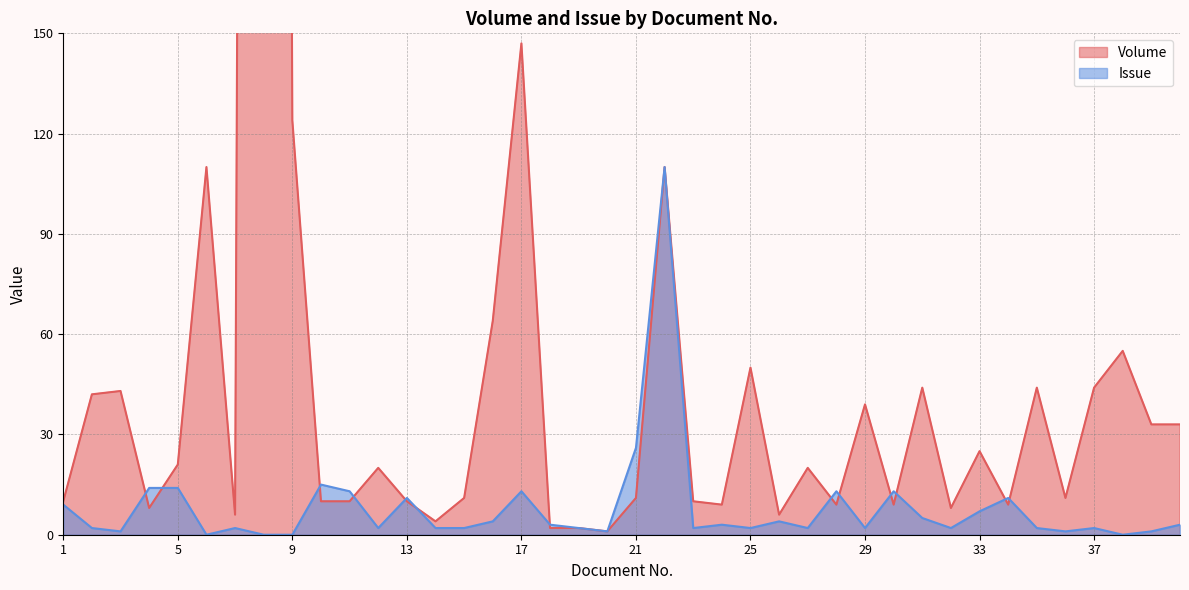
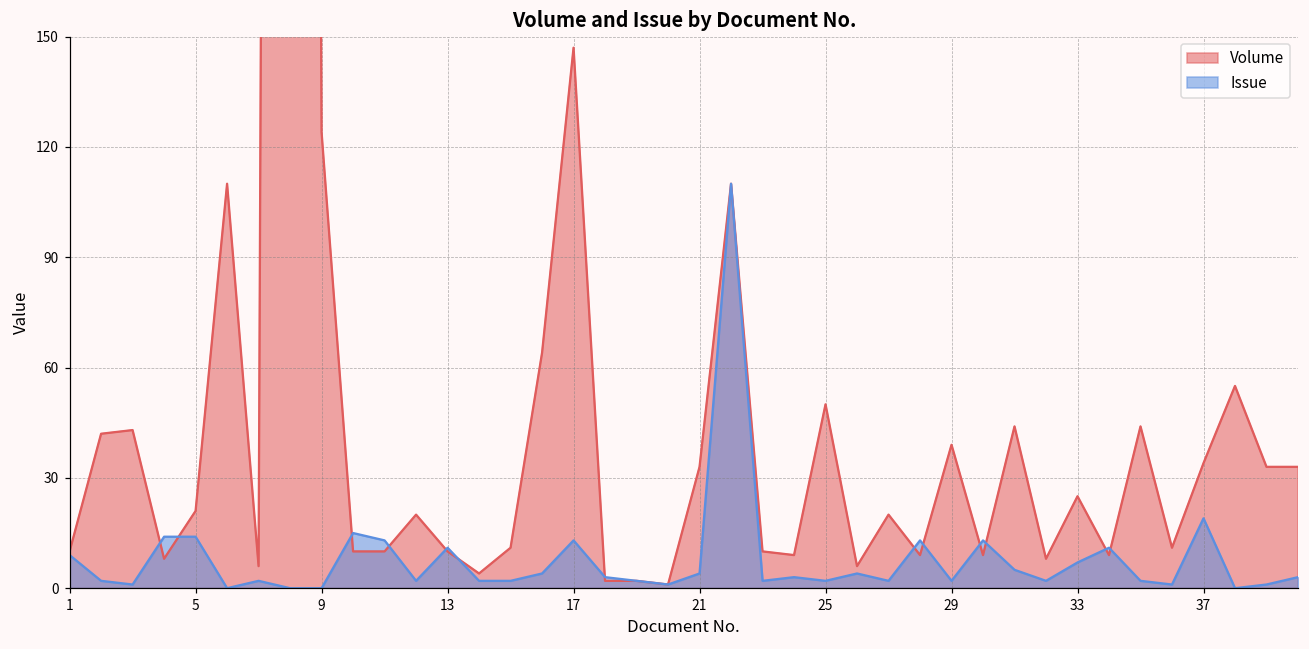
  {
    "Volume": {
      "1": 10,
      "5": 21,
      "9": 124,
      "13": 10,
      "17": 147,
-     "21": 11,
+     "21": 33,
      "25": 50,
      "29": 39,
      "33": 25,
-     "37": 44
+     "37": 34
    },
    "Issue": {
      "1": 9,
      "5": 14,
      "9": 0,
      "13": 11,
      "17": 13,
-     "21": 26,
+     "21": 4,
      "25": 2,
      "29": 2,
      "33": 7,
-     "37": 2
+     "37": 19
    }
  }
